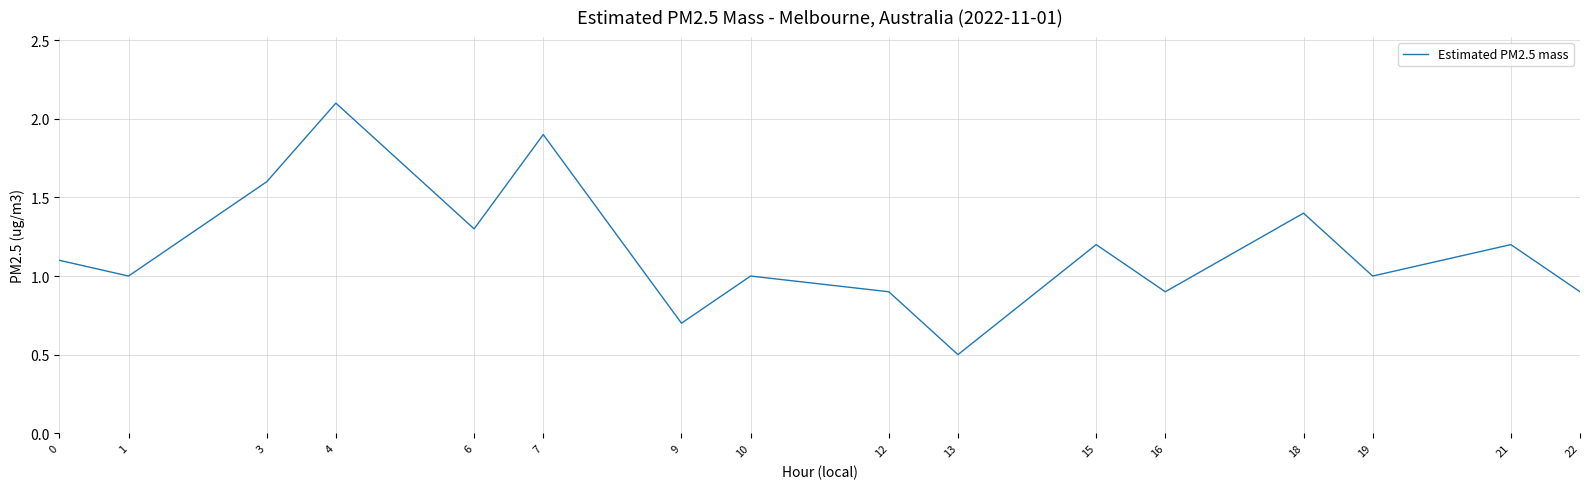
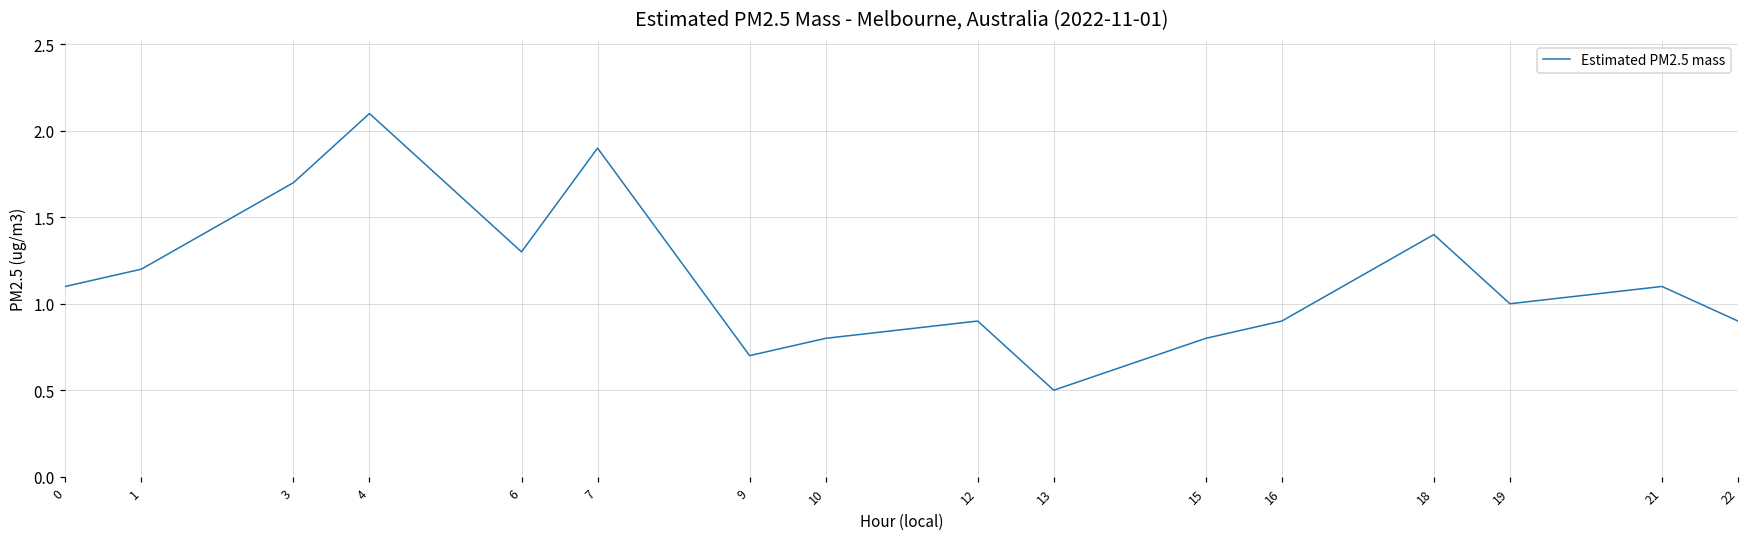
  {
    "0": 1.1,
-   "1": 1.0,
-   "3": 1.6,
+   "1": 1.2,
+   "3": 1.7,
    "4": 2.1,
    "6": 1.3,
    "7": 1.9,
    "9": 0.7,
-   "10": 1.0,
+   "10": 0.8,
    "12": 0.9,
    "13": 0.5,
-   "15": 1.2,
+   "15": 0.8,
    "16": 0.9,
    "18": 1.4,
    "19": 1.0,
-   "21": 1.2,
+   "21": 1.1,
    "22": 0.9
  }
